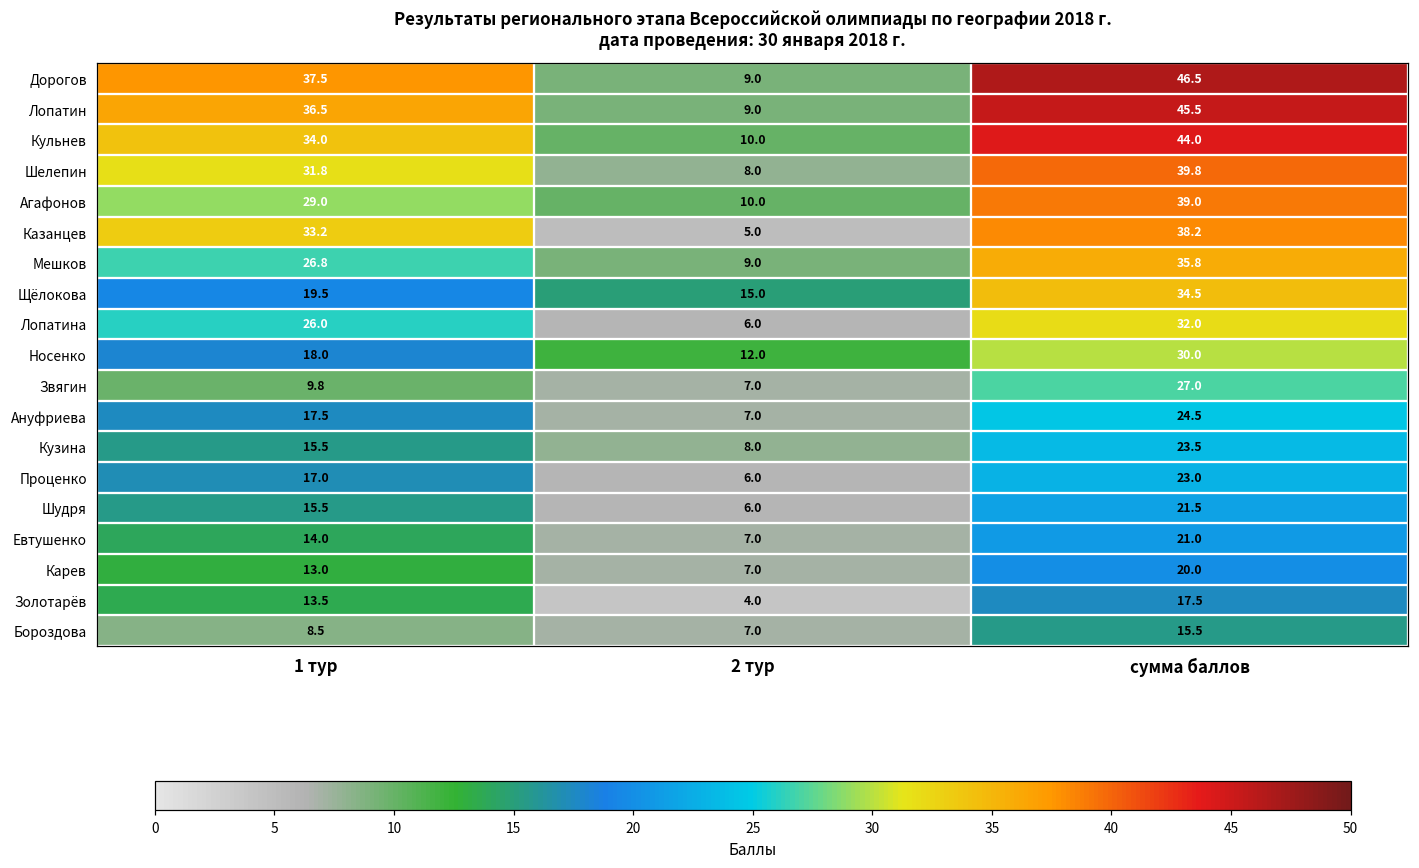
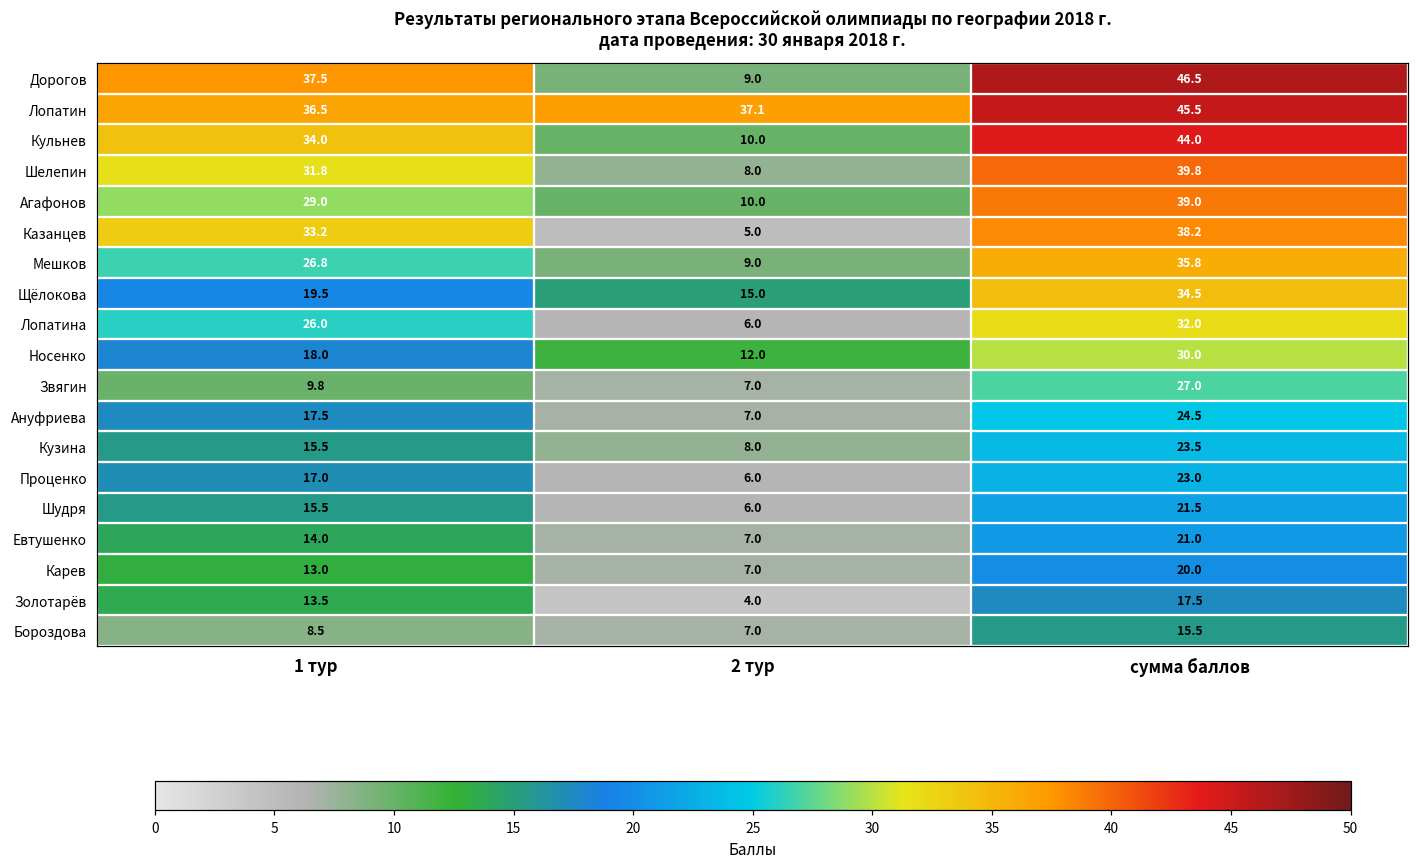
  {
    "Дорогов": {
      "1 тур": 37.5,
      "2 тур": 9.0,
      "сумма баллов": 46.5
    },
    "Лопатин": {
      "1 тур": 36.5,
-     "2 тур": 9.0,
+     "2 тур": 37.1,
      "сумма баллов": 45.5
    },
    "Кульнев": {
      "1 тур": 34.0,
      "2 тур": 10.0,
      "сумма баллов": 44.0
    },
    "Шелепин": {
      "1 тур": 31.8,
      "2 тур": 8.0,
      "сумма баллов": 39.8
    },
    "Агафонов": {
      "1 тур": 29.0,
      "2 тур": 10.0,
      "сумма баллов": 39.0
    },
    "Казанцев": {
      "1 тур": 33.2,
      "2 тур": 5.0,
      "сумма баллов": 38.2
    },
    "Мешков": {
      "1 тур": 26.8,
      "2 тур": 9.0,
      "сумма баллов": 35.8
    },
    "Щёлокова": {
      "1 тур": 19.5,
      "2 тур": 15.0,
      "сумма баллов": 34.5
    },
    "Лопатина": {
      "1 тур": 26.0,
      "2 тур": 6.0,
      "сумма баллов": 32.0
    },
    "Носенко": {
      "1 тур": 18.0,
      "2 тур": 12.0,
      "сумма баллов": 30.0
    },
    "Звягин": {
      "1 тур": 9.8,
      "2 тур": 7.0,
      "сумма баллов": 27.0
    },
    "Ануфриева": {
      "1 тур": 17.5,
      "2 тур": 7.0,
      "сумма баллов": 24.5
    },
    "Кузина": {
      "1 тур": 15.5,
      "2 тур": 8.0,
      "сумма баллов": 23.5
    },
    "Проценко": {
      "1 тур": 17.0,
      "2 тур": 6.0,
      "сумма баллов": 23.0
    },
    "Шудря": {
      "1 тур": 15.5,
      "2 тур": 6.0,
      "сумма баллов": 21.5
    },
    "Евтушенко": {
      "1 тур": 14.0,
      "2 тур": 7.0,
      "сумма баллов": 21.0
    },
    "Карев": {
      "1 тур": 13.0,
      "2 тур": 7.0,
      "сумма баллов": 20.0
    },
    "Золотарёв": {
      "1 тур": 13.5,
      "2 тур": 4.0,
      "сумма баллов": 17.5
    },
    "Бороздова": {
      "1 тур": 8.5,
      "2 тур": 7.0,
      "сумма баллов": 15.5
    }
  }
